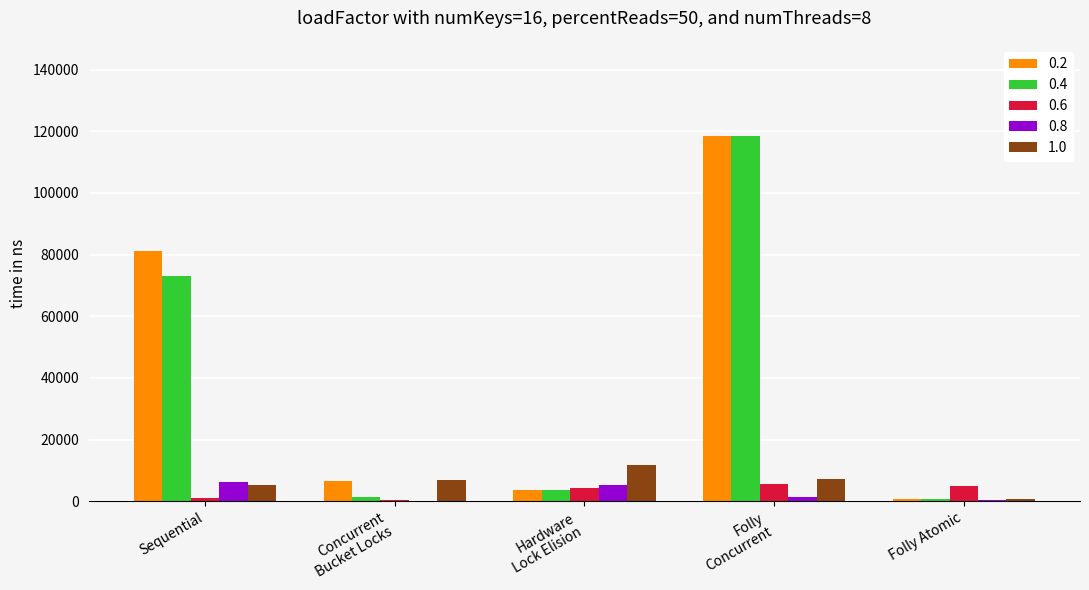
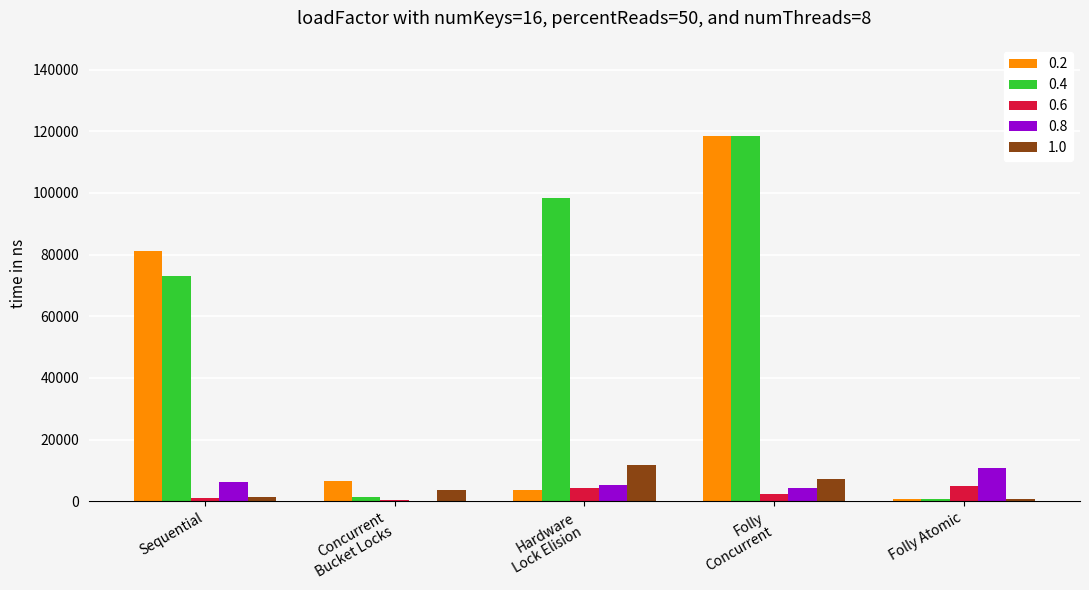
  {
    "0.2": {
      "Sequential": 81000,
      "Concurrent Bucket Locks": 6000,
      "Hardware Lock Elision": 4000,
      "Folly Concurrent": 118000,
      "Folly Atomic": 1000
    },
    "0.4": {
      "Sequential": 73000,
      "Concurrent Bucket Locks": 1000,
-     "Hardware Lock Elision": 4000,
+     "Hardware Lock Elision": 99000,
      "Folly Concurrent": 118000,
      "Folly Atomic": 1000
    },
    "0.6": {
      "Sequential": 1000,
      "Hardware Lock Elision": 4000,
-     "Folly Concurrent": 6000,
+     "Folly Concurrent": 2000,
      "Folly Atomic": 5000
    },
    "0.8": {
      "Sequential": 6000,
      "Hardware Lock Elision": 5000,
-     "Folly Concurrent": 1000,
-     "Folly Atomic": 0
+     "Folly Concurrent": 4000,
+     "Folly Atomic": 11000
    },
    "1.0": {
-     "Sequential": 5000,
-     "Concurrent Bucket Locks": 7000,
+     "Sequential": 1000,
+     "Concurrent Bucket Locks": 4000,
      "Hardware Lock Elision": 12000,
      "Folly Concurrent": 7000
    }
  }
